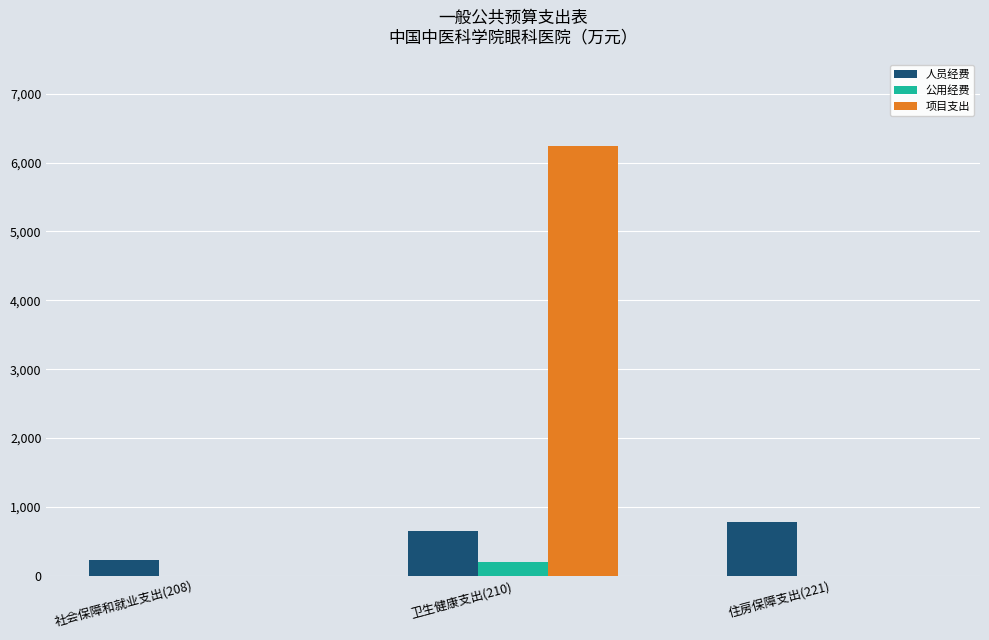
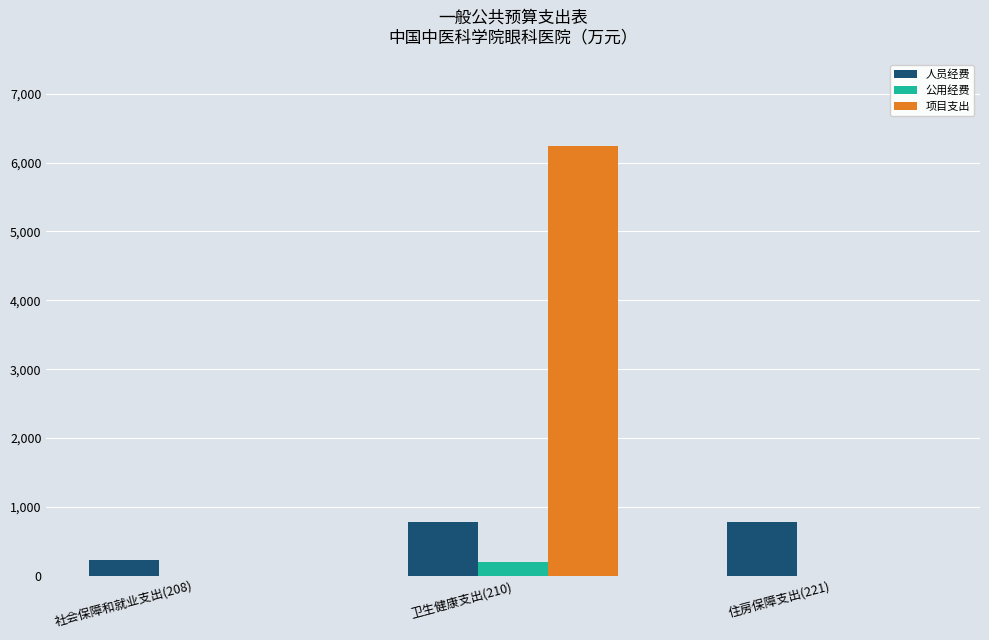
  {
    "人员经费": {
      "社会保障和就业支出(208)": "200",
-     "卫生健康支出(210)": "600",
+     "卫生健康支出(210)": "800",
      "住房保障支出(221)": "800"
    },
    "公用经费": {
      "社会保障和就业支出(208)": "0",
      "卫生健康支出(210)": "200",
      "住房保障支出(221)": "0"
    },
    "项目支出": {
      "社会保障和就业支出(208)": "0",
      "卫生健康支出(210)": "6,200",
      "住房保障支出(221)": "0"
    }
  }
